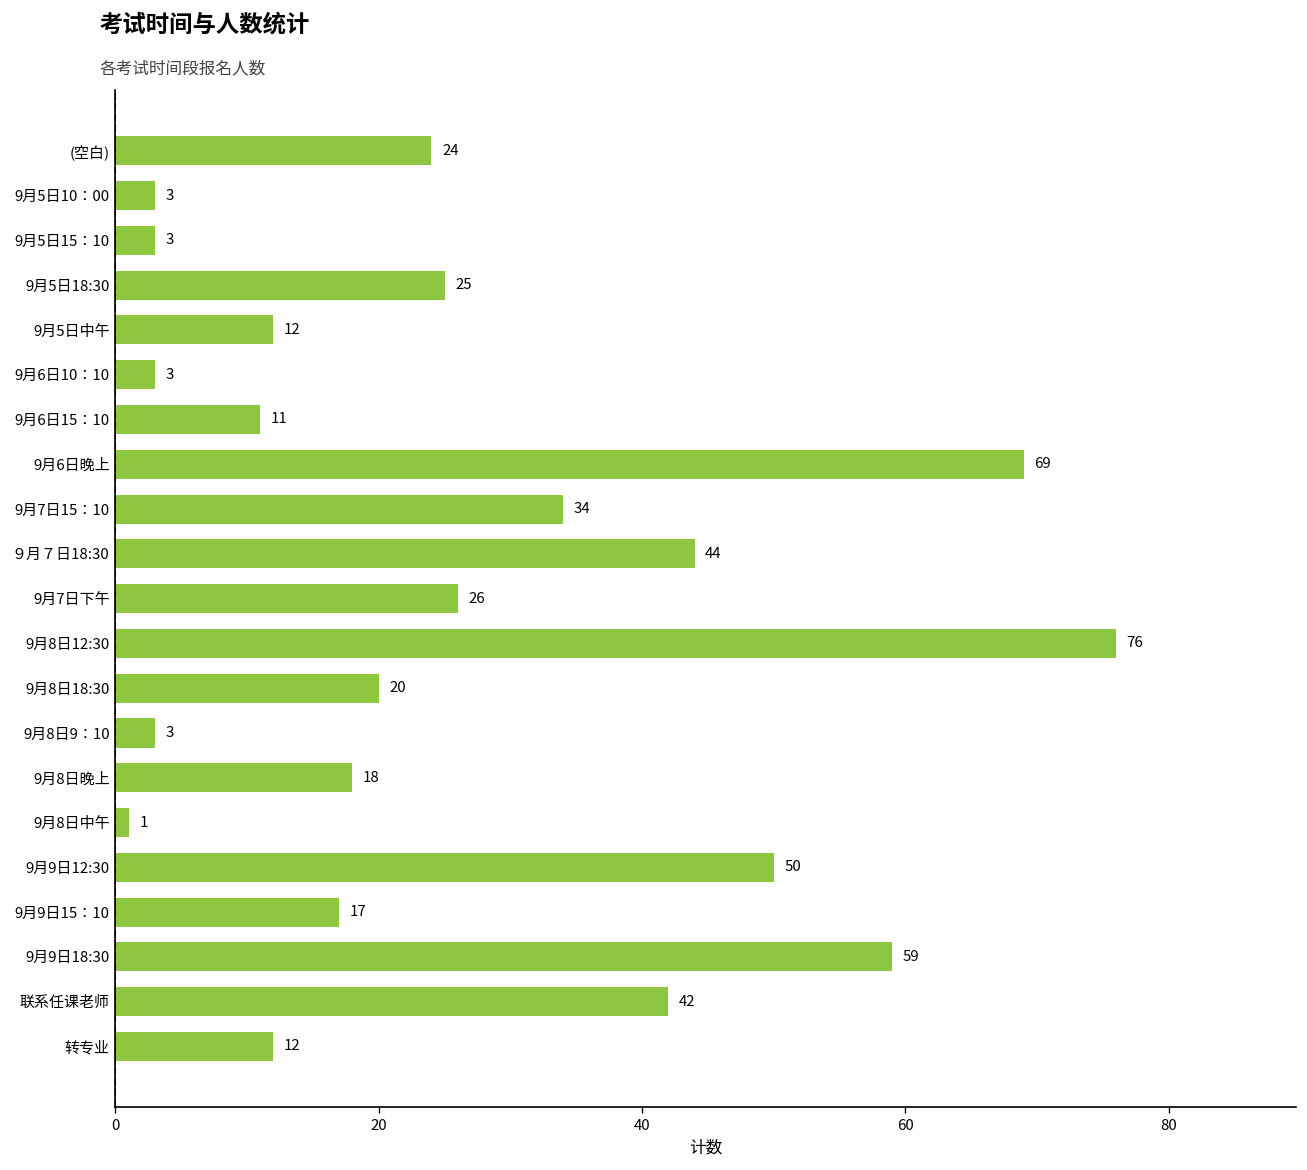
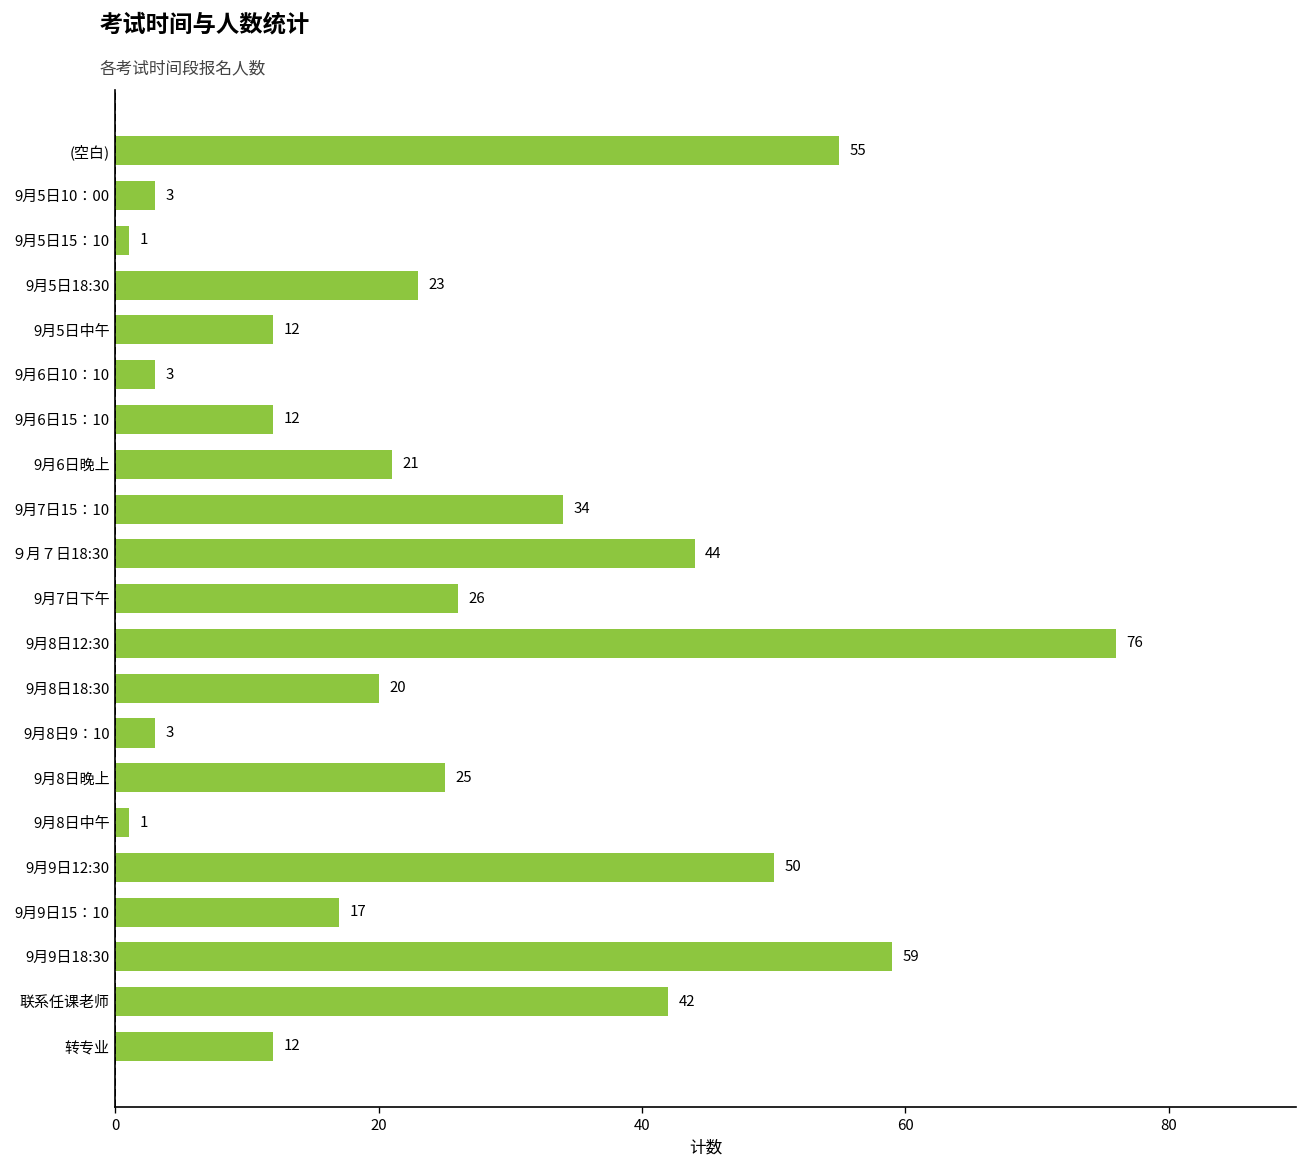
  {
-   "(空白)": 24,
+   "(空白)": 55,
    "9月5日10：00": 3,
-   "9月5日15：10": 3,
-   "9月5日18:30": 25,
+   "9月5日15：10": 1,
+   "9月5日18:30": 23,
    "9月5日中午": 12,
    "9月6日10：10": 3,
-   "9月6日15：10": 11,
-   "9月6日晚上": 69,
+   "9月6日15：10": 12,
+   "9月6日晚上": 21,
    "9月7日15：10": 34,
    "９月７日18:30": 44,
    "9月7日下午": 26,
    "9月8日12:30": 76,
    "9月8日18:30": 20,
    "9月8日9：10": 3,
-   "9月8日晚上": 18,
+   "9月8日晚上": 25,
    "9月8日中午": 1,
    "9月9日12:30": 50,
    "9月9日15：10": 17,
    "9月9日18:30": 59,
    "联系任课老师": 42,
    "转专业": 12
  }
